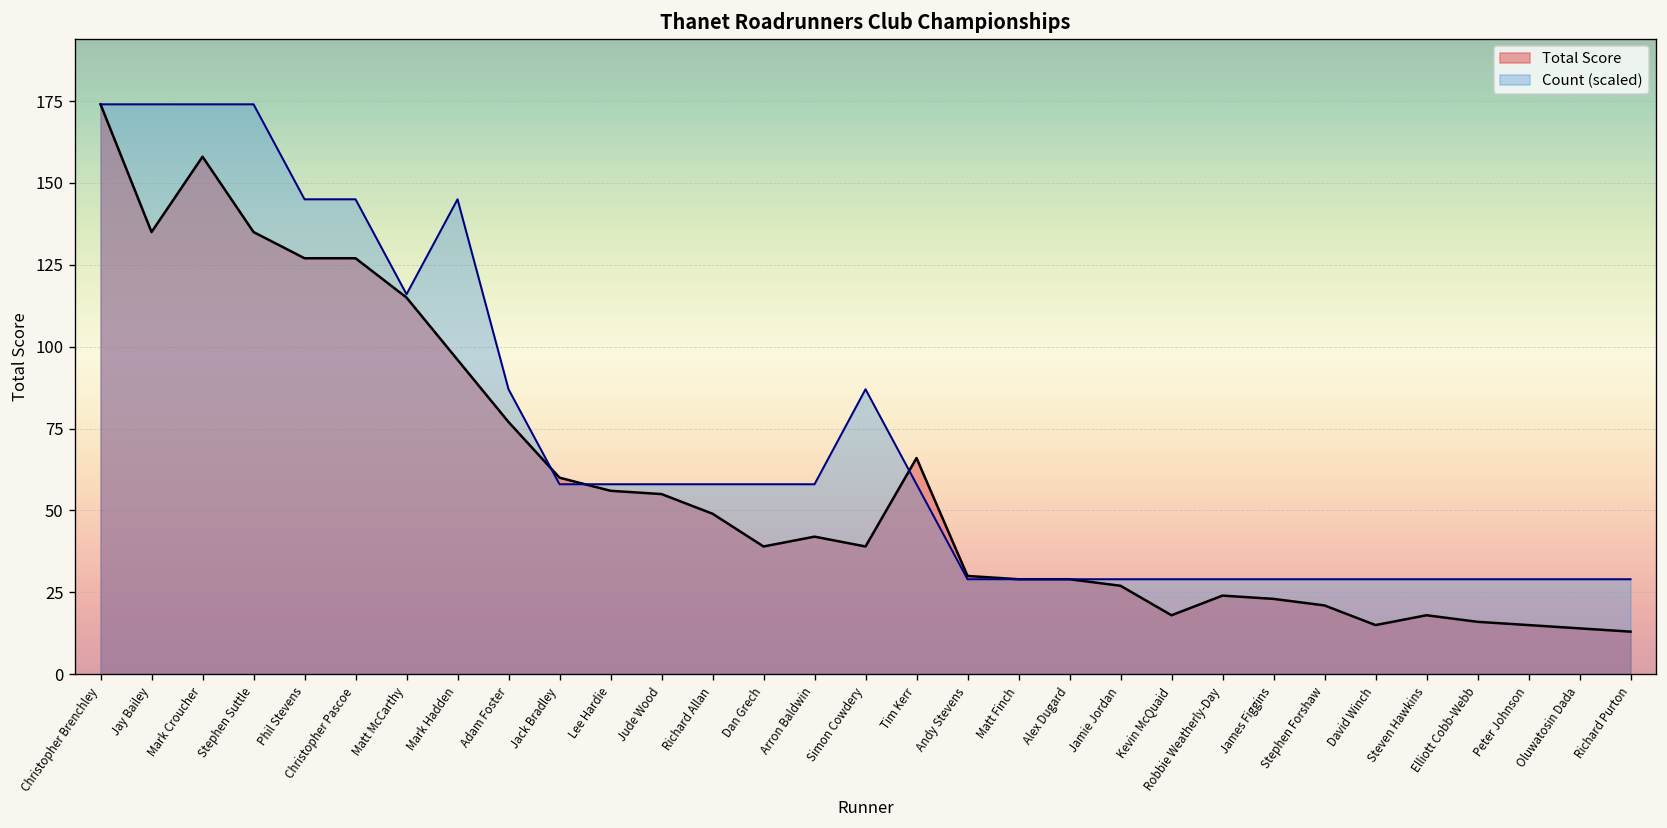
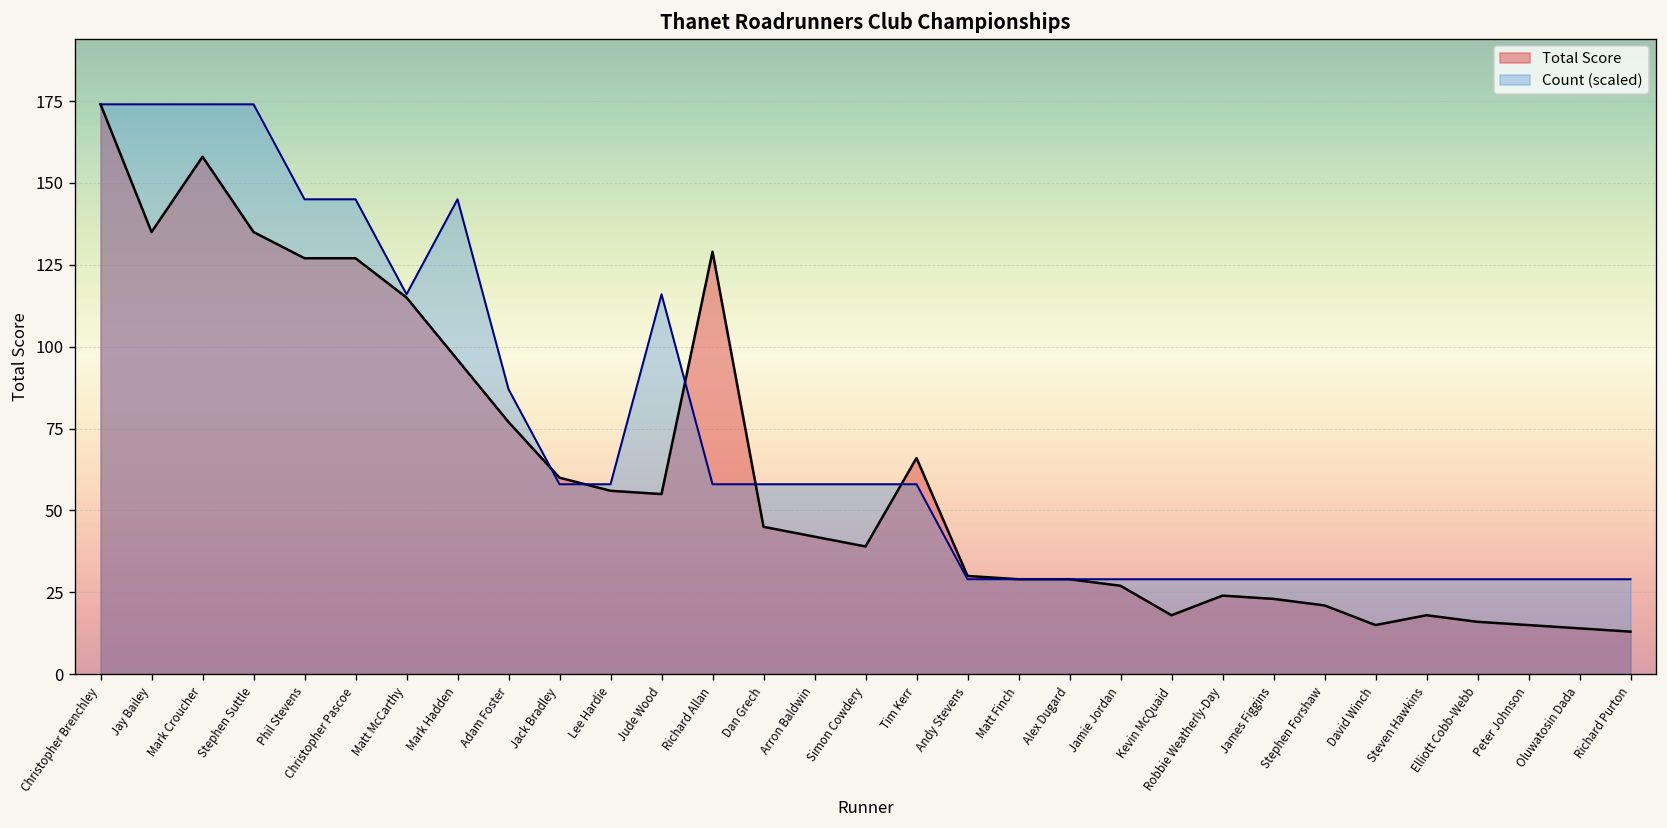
  {
    "Total Score": {
      "Jay Bailey": 135,
      "Mark Croucher": 158,
      "Stephen Suttle": 135,
      "Phil Stevens": 127,
      "Christopher Pascoe": 127,
      "Matt McCarthy": 115,
      "Mark Hadden": 96,
      "Adam Foster": 77,
      "Jack Bradley": 60,
      "Lee Hardie": 56,
      "Jude Wood": 55,
-     "Richard Allan": 49,
-     "Dan Grech": 39,
+     "Richard Allan": 129,
+     "Dan Grech": 45,
      "Arron Baldwin": 42,
      "Simon Cowdery": 39,
      "Tim Kerr": 66,
      "Andy Stevens": 30,
      "Jamie Jordan": 27,
      "Kevin McQuaid": 18,
      "Robbie Weatherly-Day": 24,
      "James Figgins": 23,
      "Stephen Forshaw": 21,
      "David Winch": 15,
      "Steven Hawkins": 18,
      "Elliott Cobb-Webb": 16,
      "Peter Johnson": 15,
      "Oluwatosin Dada": 14,
      "Richard Purton": 13
    },
    "Count (scaled)": {
      "Jay Bailey": 174,
      "Mark Croucher": 174,
      "Stephen Suttle": 174,
      "Phil Stevens": 145,
      "Christopher Pascoe": 145,
      "Matt McCarthy": 116,
      "Mark Hadden": 145,
      "Adam Foster": 87,
      "Jack Bradley": 58,
      "Lee Hardie": 58,
-     "Jude Wood": 58,
+     "Jude Wood": 116,
      "Richard Allan": 58,
      "Dan Grech": 58,
      "Arron Baldwin": 58,
-     "Simon Cowdery": 87,
+     "Simon Cowdery": 58,
      "Tim Kerr": 58,
      "Andy Stevens": 29,
      "Jamie Jordan": 29,
      "Kevin McQuaid": 29,
      "Robbie Weatherly-Day": 29,
      "James Figgins": 29,
      "Stephen Forshaw": 29,
      "David Winch": 29,
      "Steven Hawkins": 29,
      "Elliott Cobb-Webb": 29,
      "Peter Johnson": 29,
      "Oluwatosin Dada": 29,
      "Richard Purton": 29
    }
  }
